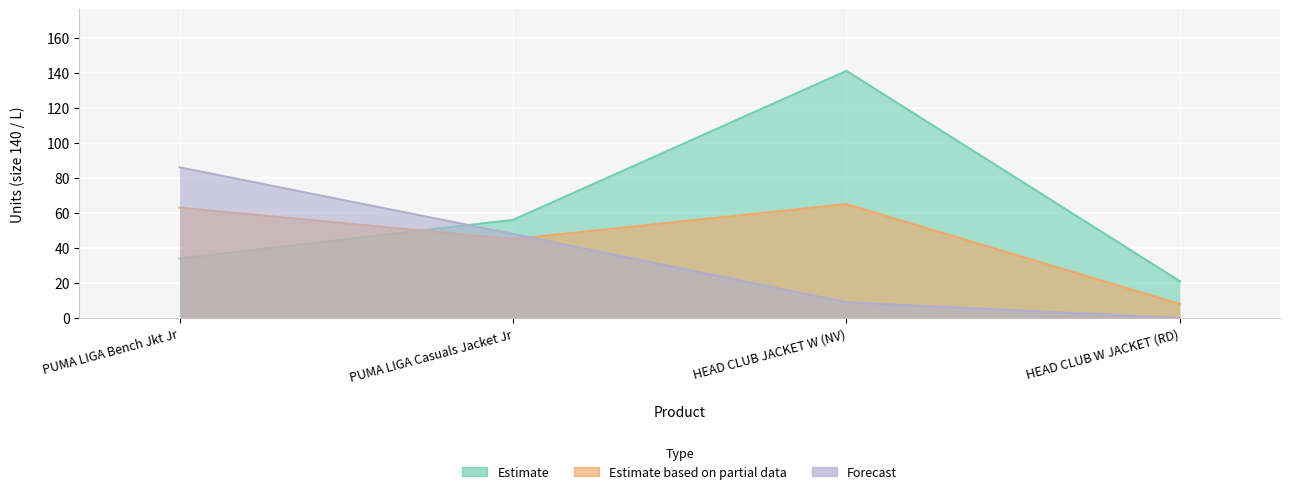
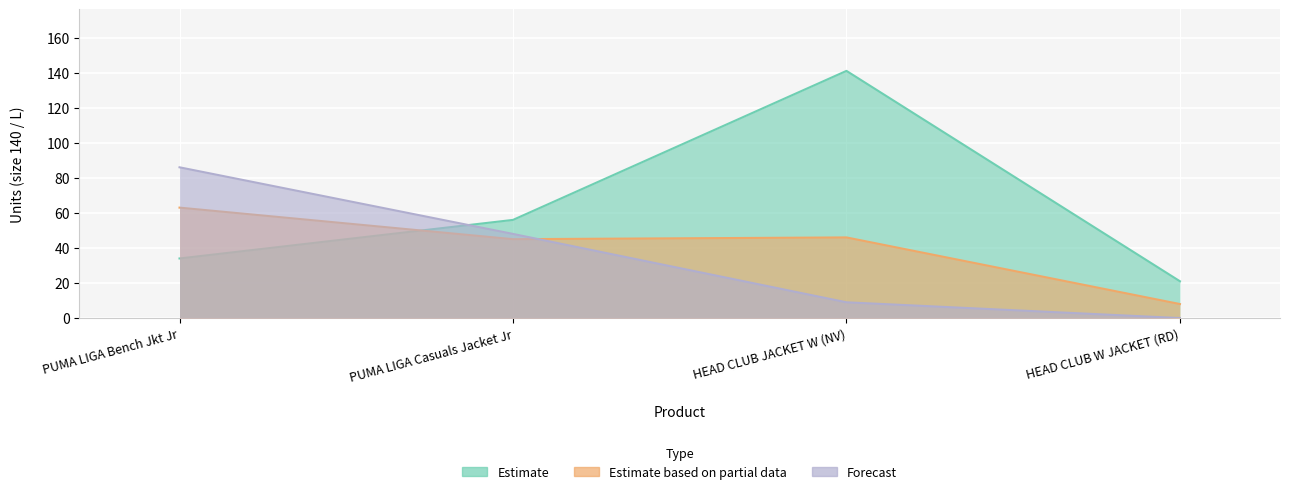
  {
    "Estimate": {
      "PUMA LIGA Bench Jkt Jr": 34,
      "PUMA LIGA Casuals Jacket Jr": 56,
      "HEAD CLUB JACKET W (NV)": 141,
      "HEAD CLUB W JACKET (RD)": 21
    },
    "Estimate based on partial data": {
      "PUMA LIGA Bench Jkt Jr": 63,
      "PUMA LIGA Casuals Jacket Jr": 45,
-     "HEAD CLUB JACKET W (NV)": 65,
+     "HEAD CLUB JACKET W (NV)": 46,
      "HEAD CLUB W JACKET (RD)": 8
    },
    "Forecast": {
      "PUMA LIGA Bench Jkt Jr": 86,
      "PUMA LIGA Casuals Jacket Jr": 48,
      "HEAD CLUB JACKET W (NV)": 9,
      "HEAD CLUB W JACKET (RD)": 0
    }
  }
